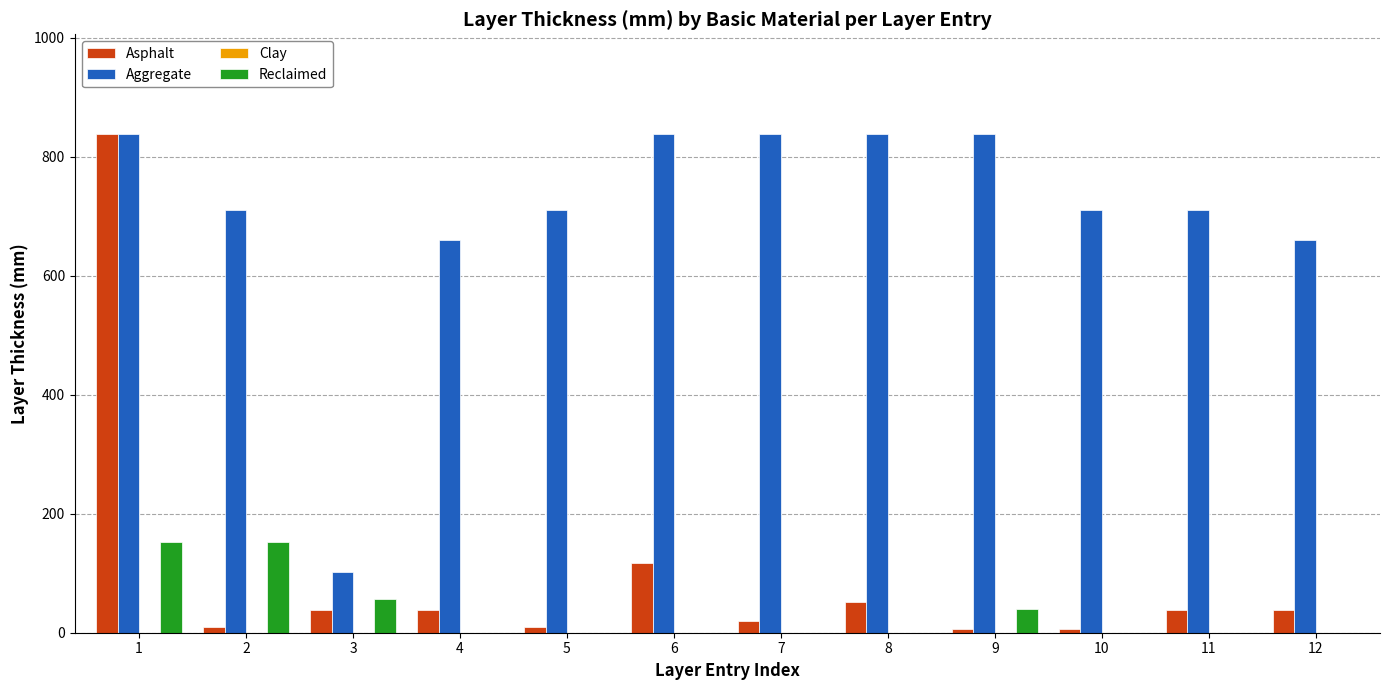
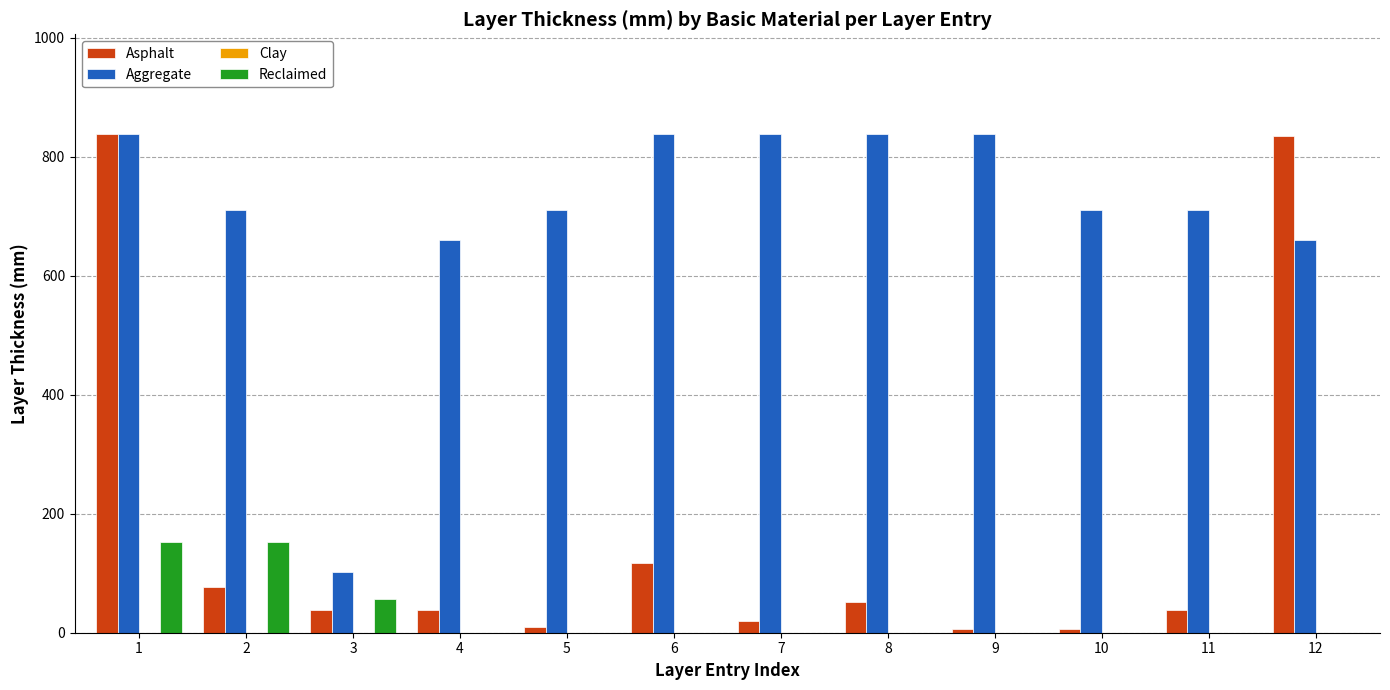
  {
    "Asphalt": {
      "1": 840,
-     "2": 10,
+     "2": 80,
      "3": 40,
      "4": 40,
      "5": 10,
      "6": 120,
      "7": 20,
      "8": 50,
      "9": 10,
      "10": 10,
      "11": 40,
-     "12": 40
+     "12": 840
    },
    "Aggregate": {
      "1": 840,
      "2": 710,
      "3": 100,
      "4": 660,
      "5": 710,
      "6": 840,
      "7": 840,
      "8": 840,
      "9": 840,
      "10": 710,
      "11": 710,
      "12": 660
    },
    "Clay": {
      "1": 0,
      "2": 0,
      "3": 0,
      "4": 0,
      "5": 0,
      "6": 0,
      "7": 0,
      "8": 0,
      "9": 0,
      "10": 0,
      "11": 0,
      "12": 0
    },
    "Reclaimed": {
      "1": 150,
      "2": 150,
      "3": 60,
      "4": 0,
      "5": 0,
      "6": 0,
      "7": 0,
      "8": 0,
-     "9": 40,
+     "9": 0,
      "10": 0,
      "11": 0,
      "12": 0
    }
  }
